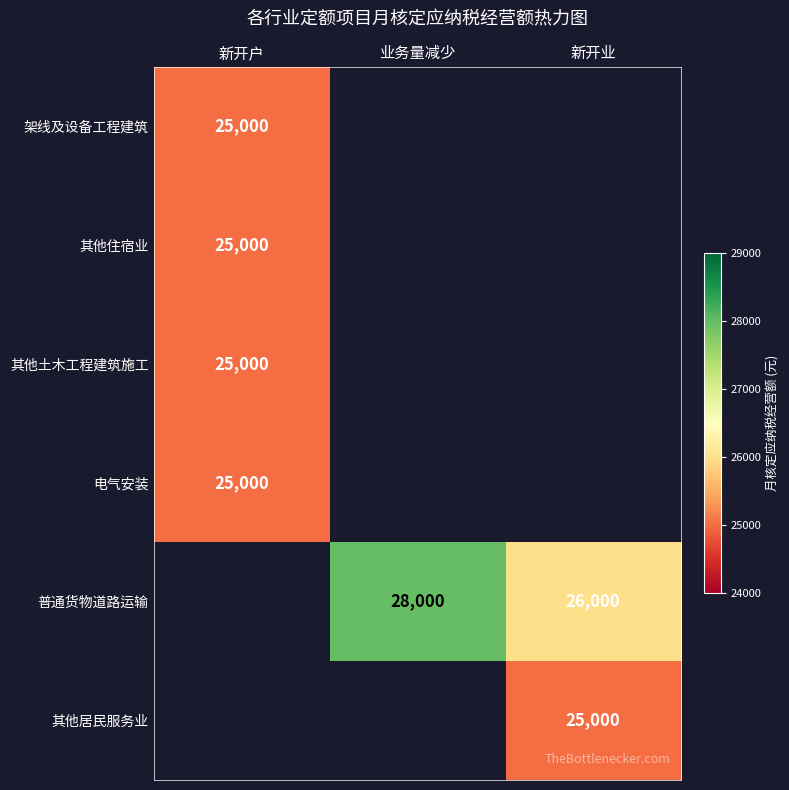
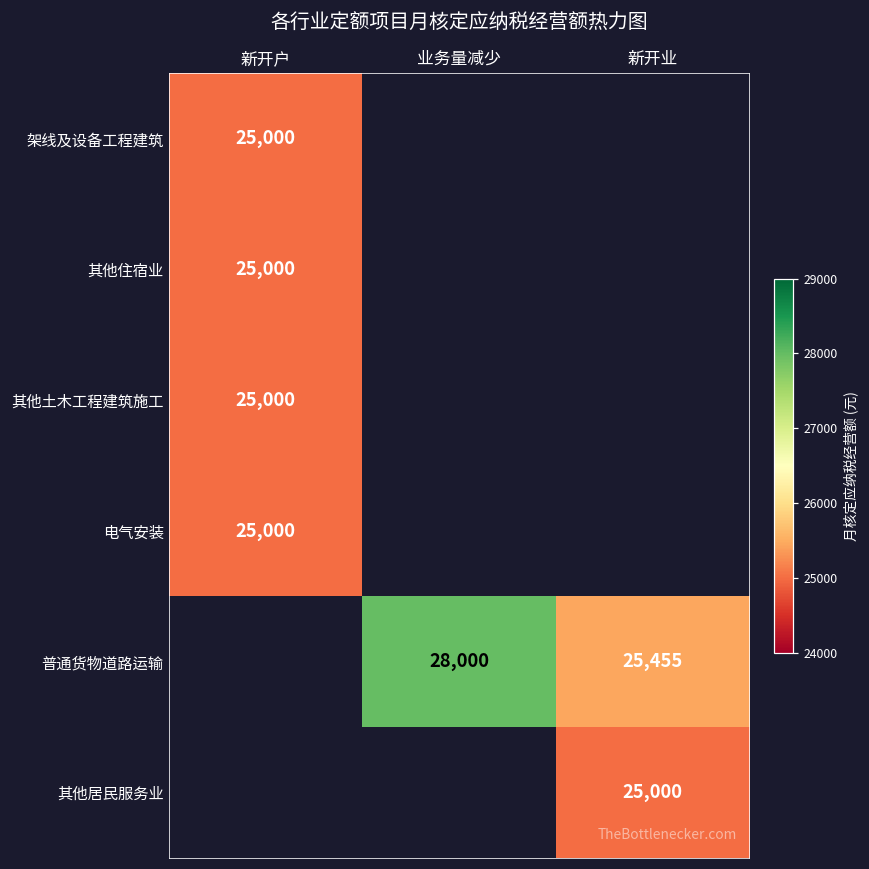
  {
    "架线及设备工程建筑": {
      "新开户": "25,000"
    },
    "其他住宿业": {
      "新开户": "25,000"
    },
    "其他土木工程建筑施工": {
      "新开户": "25,000"
    },
    "电气安装": {
      "新开户": "25,000"
    },
    "普通货物道路运输": {
      "业务量减少": "28,000",
-     "新开业": "26,000"
+     "新开业": "25,455"
    }
  }
